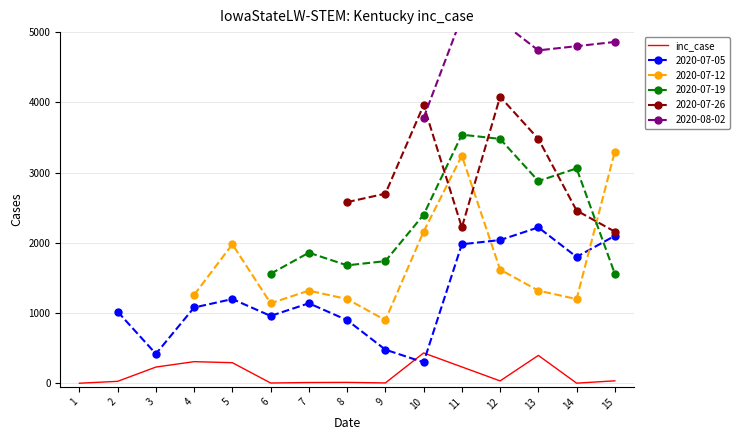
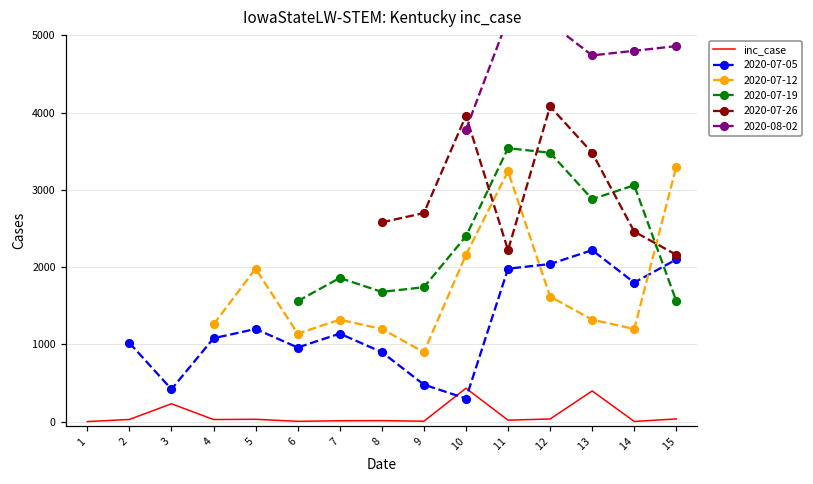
  {
    "inc_case": {
      "1": 0,
      "2": 0,
      "3": 200,
-     "4": 300,
-     "5": 300,
+     "4": 0,
+     "5": 0,
      "6": 0,
      "7": 0,
      "8": 0,
      "9": 0,
      "10": 400,
-     "11": 200,
+     "11": 0,
      "12": 0,
      "13": 400,
      "14": 0,
      "15": 0
    },
    "2020-07-05": {
      "2": 1000,
      "3": 400,
      "4": 1100,
      "5": 1200,
      "6": 1000,
      "7": 1100,
      "8": 900,
      "9": 500,
      "10": 300,
      "11": 2000,
      "12": 2000,
      "13": 2200,
      "14": 1800,
      "15": 2100
    },
    "2020-07-12": {
      "4": 1300,
      "5": 2000,
      "6": 1100,
      "7": 1300,
      "8": 1200,
      "9": 900,
      "10": 2200,
      "11": 3200,
      "12": 1600,
      "13": 1300,
      "14": 1200,
      "15": 3300
    },
    "2020-07-19": {
      "6": 1600,
      "7": 1900,
      "8": 1700,
      "9": 1700,
      "10": 2400,
      "11": 3500,
      "12": 3500,
      "13": 2900,
      "14": 3100,
      "15": 1600
    },
    "2020-07-26": {
      "8": 2600,
      "9": 2700,
      "10": 4000,
      "11": 2200,
      "12": 4100,
      "13": 3500,
      "14": 2500,
      "15": 2200
    },
    "2020-08-02": {
      "10": 3800,
      "13": 4700,
      "14": 4800,
      "15": 4900
    }
  }
